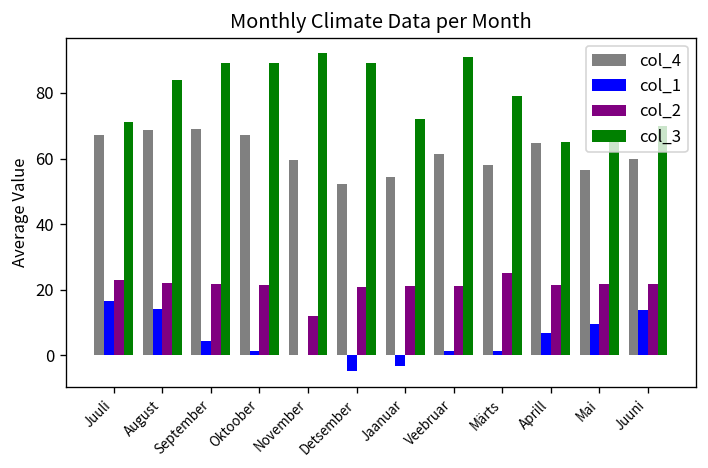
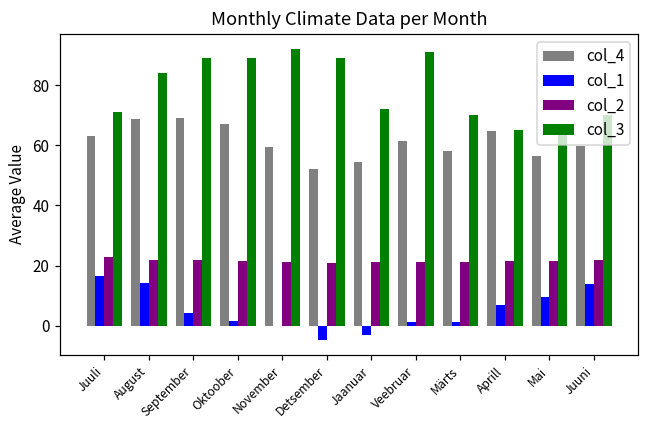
  {
    "col_4": {
-     "Juuli": 67,
+     "Juuli": 63,
      "August": 69,
      "September": 69,
      "Oktoober": 67,
      "November": 60,
      "Detsember": 52,
      "Jaanuar": 54,
      "Veebruar": 61,
      "Märts": 58,
      "Aprill": 65,
      "Mai": 57,
      "Juuni": 60
    },
    "col_1": {
      "Juuli": 17,
      "August": 14,
      "September": 4,
      "Oktoober": 2,
      "November": 0,
      "Detsember": -5,
      "Jaanuar": -3,
      "Veebruar": 1,
      "Märts": 1,
      "Aprill": 7,
      "Mai": 10,
      "Juuni": 14
    },
    "col_2": {
      "Juuli": 23,
      "August": 22,
      "September": 22,
      "Oktoober": 22,
-     "November": 12,
+     "November": 21,
      "Detsember": 21,
      "Jaanuar": 21,
      "Veebruar": 21,
-     "Märts": 25,
+     "Märts": 21,
      "Aprill": 22,
      "Mai": 22,
      "Juuni": 22
    },
    "col_3": {
      "Juuli": 71,
      "August": 84,
      "September": 89,
      "Oktoober": 89,
      "November": 92,
      "Detsember": 89,
      "Jaanuar": 72,
      "Veebruar": 91,
-     "Märts": 79,
+     "Märts": 70,
      "Aprill": 65
    }
  }
